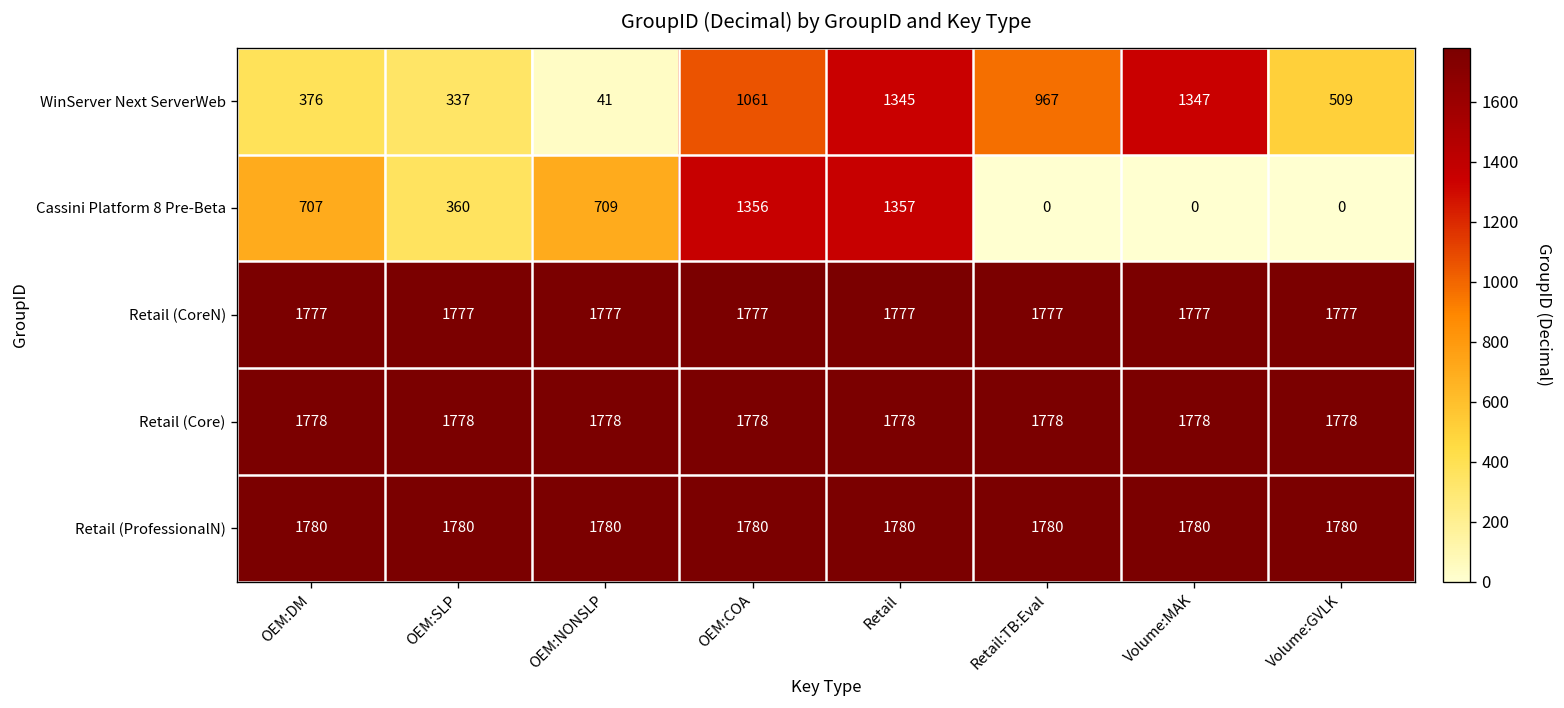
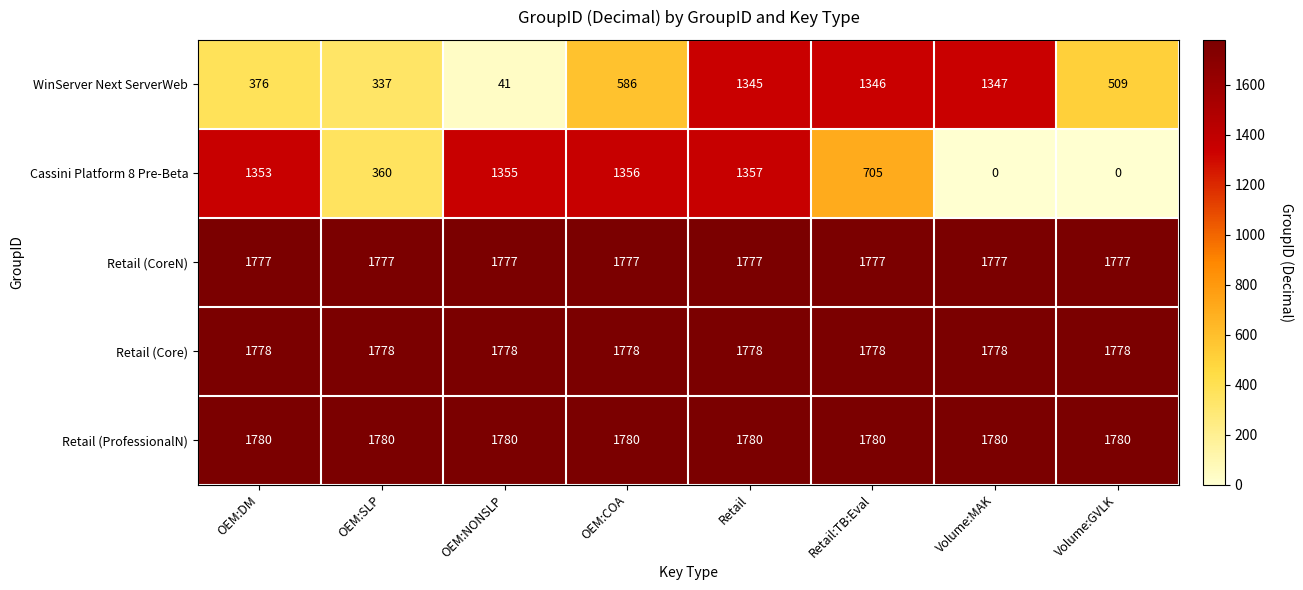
  {
    "WinServer Next ServerWeb": {
      "OEM:DM": 376,
      "OEM:SLP": 337,
      "OEM:NONSLP": 41,
-     "OEM:COA": 1061,
+     "OEM:COA": 586,
      "Retail": 1345,
-     "Retail:TB:Eval": 967,
+     "Retail:TB:Eval": 1346,
      "Volume:MAK": 1347,
      "Volume:GVLK": 509
    },
    "Cassini Platform 8 Pre-Beta": {
-     "OEM:DM": 707,
+     "OEM:DM": 1353,
      "OEM:SLP": 360,
-     "OEM:NONSLP": 709,
+     "OEM:NONSLP": 1355,
      "OEM:COA": 1356,
      "Retail": 1357,
-     "Retail:TB:Eval": 0,
+     "Retail:TB:Eval": 705,
      "Volume:MAK": 0,
      "Volume:GVLK": 0
    },
    "Retail (CoreN)": {
      "OEM:DM": 1777,
      "OEM:SLP": 1777,
      "OEM:NONSLP": 1777,
      "OEM:COA": 1777,
      "Retail": 1777,
      "Retail:TB:Eval": 1777,
      "Volume:MAK": 1777,
      "Volume:GVLK": 1777
    },
    "Retail (Core)": {
      "OEM:DM": 1778,
      "OEM:SLP": 1778,
      "OEM:NONSLP": 1778,
      "OEM:COA": 1778,
      "Retail": 1778,
      "Retail:TB:Eval": 1778,
      "Volume:MAK": 1778,
      "Volume:GVLK": 1778
    },
    "Retail (ProfessionalN)": {
      "OEM:DM": 1780,
      "OEM:SLP": 1780,
      "OEM:NONSLP": 1780,
      "OEM:COA": 1780,
      "Retail": 1780,
      "Retail:TB:Eval": 1780,
      "Volume:MAK": 1780,
      "Volume:GVLK": 1780
    }
  }
